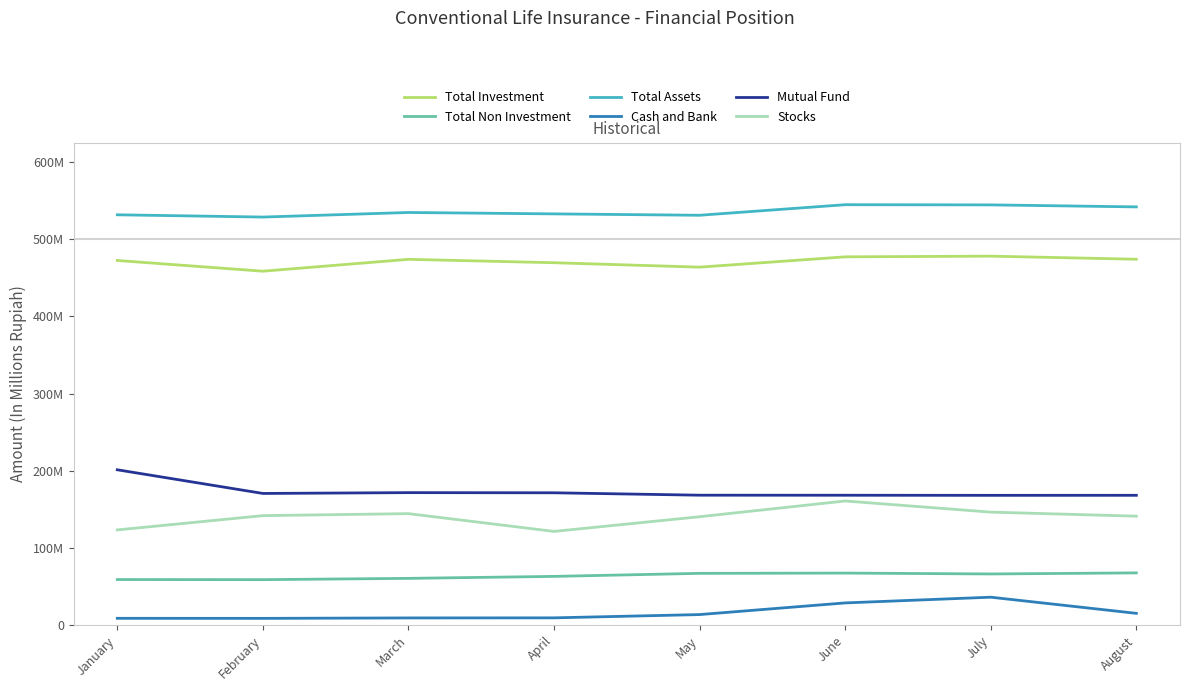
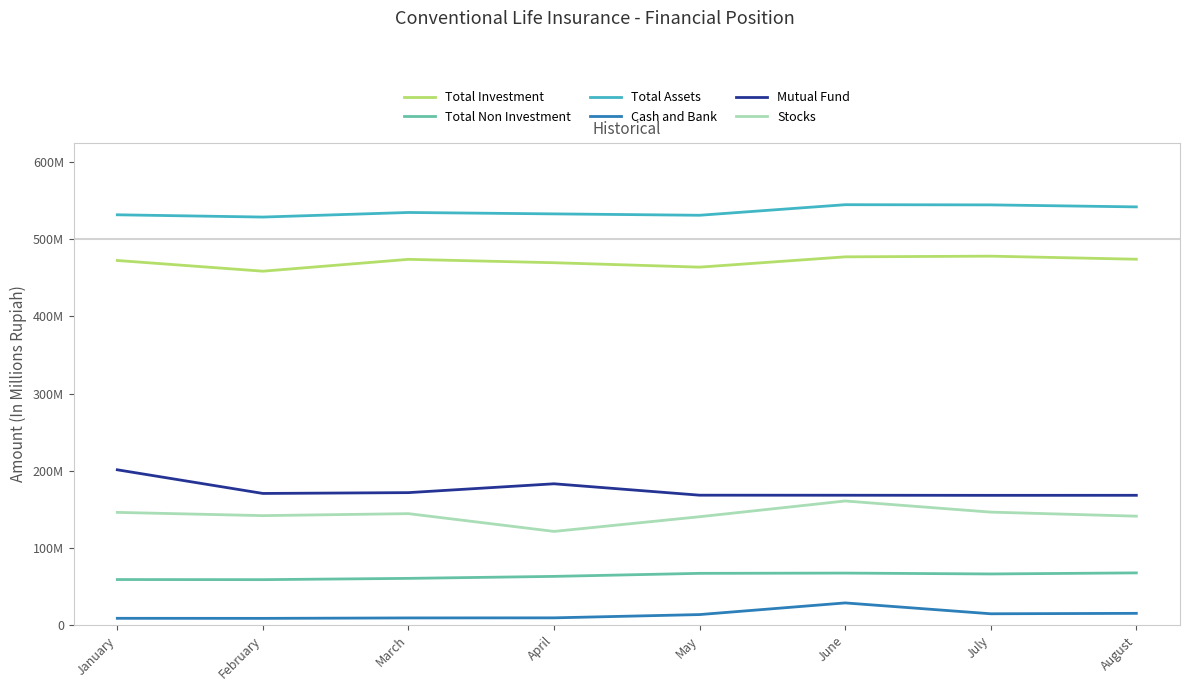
  {
    "Total Investment": {
      "January": 470000000,
      "February": 460000000,
      "March": 470000000,
      "April": 470000000,
      "May": 460000000,
      "June": 480000000,
      "July": 480000000,
      "August": 470000000
    },
    "Cash and Bank": {
      "January": 10000000,
      "February": 10000000,
      "March": 10000000,
      "April": 10000000,
      "May": 10000000,
      "June": 30000000,
-     "July": 40000000,
+     "July": 10000000,
      "August": 20000000
    },
    "Mutual Fund": {
      "January": 200000000,
      "February": 170000000,
      "March": 170000000,
-     "April": 170000000,
+     "April": 180000000,
      "May": 170000000,
      "June": 170000000,
      "July": 170000000,
      "August": 170000000
    },
    "Stocks": {
-     "January": 120000000,
+     "January": 150000000,
      "February": 140000000,
      "March": 140000000,
      "April": 120000000,
      "May": 140000000,
      "June": 160000000,
      "July": 150000000,
      "August": 140000000
    }
  }
